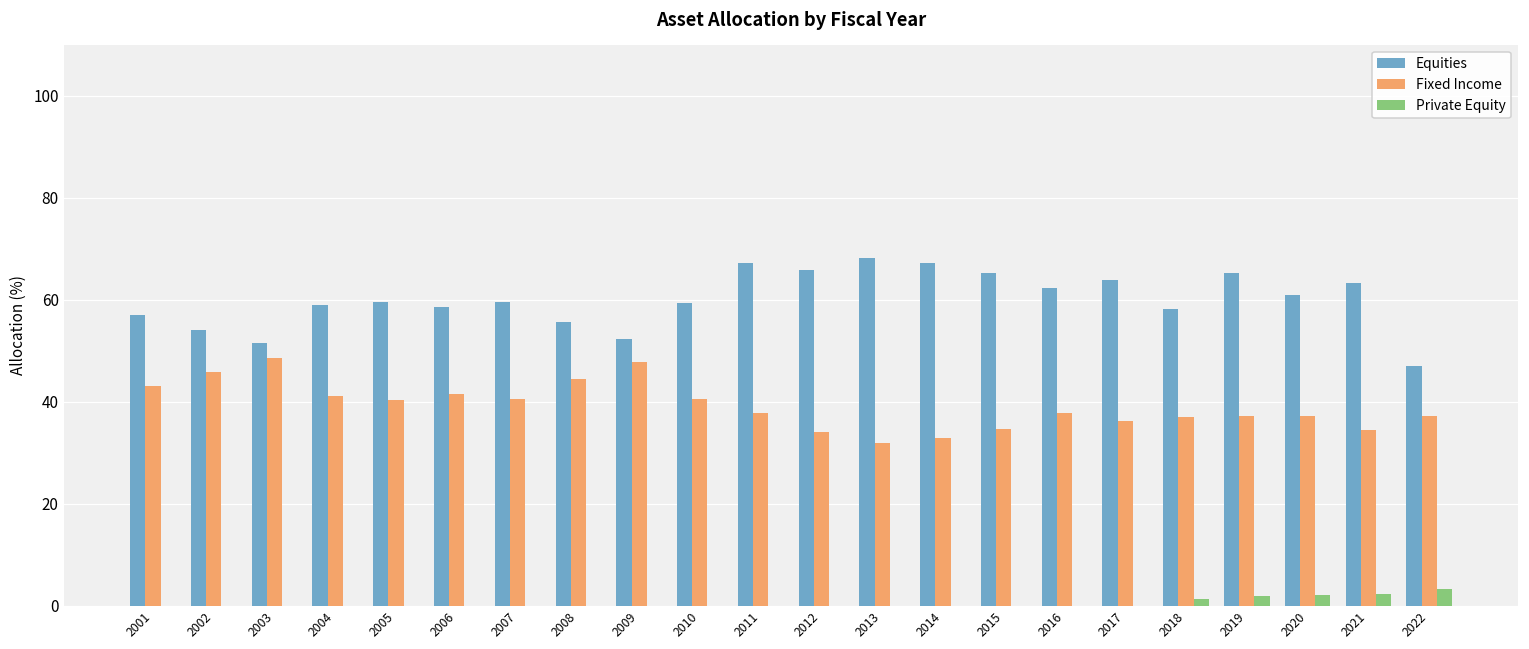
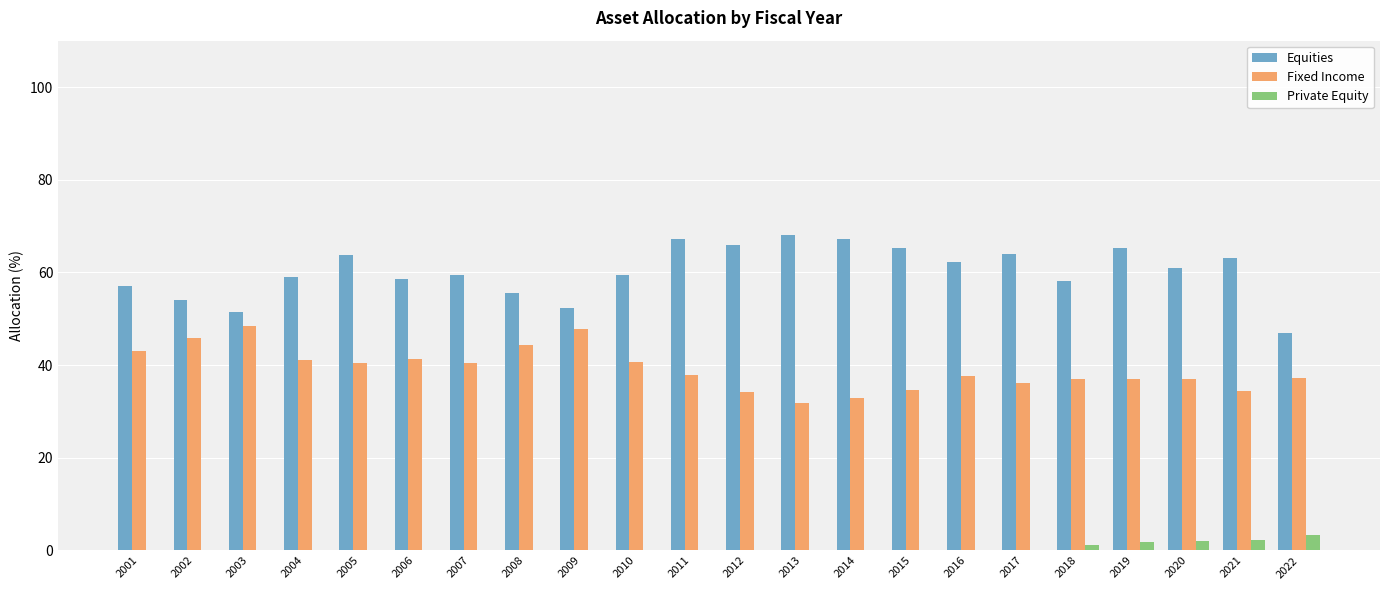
  {
    "Equities": {
      "2001": 57,
      "2002": 54,
      "2003": 52,
      "2004": 59,
-     "2005": 60,
+     "2005": 64,
      "2006": 59,
      "2007": 60,
      "2008": 56,
      "2009": 52,
      "2010": 59,
      "2011": 67,
      "2012": 66,
      "2013": 68,
      "2014": 67,
      "2015": 65,
      "2016": 62,
      "2017": 64,
      "2018": 58,
      "2019": 65,
      "2020": 61,
      "2021": 63,
      "2022": 47
    },
    "Fixed Income": {
      "2001": 43,
      "2002": 46,
      "2003": 49,
      "2004": 41,
      "2005": 40,
      "2006": 41,
      "2007": 41,
      "2008": 44,
      "2009": 48,
      "2010": 41,
      "2011": 38,
      "2012": 34,
      "2013": 32,
      "2014": 33,
      "2015": 35,
      "2016": 38,
      "2017": 36,
      "2018": 37,
      "2019": 37,
      "2020": 37,
      "2021": 35,
      "2022": 37
    },
    "Private Equity": {
      "2001": 0,
      "2002": 0,
      "2003": 0,
      "2004": 0,
      "2005": 0,
      "2006": 0,
      "2007": 0,
      "2008": 0,
      "2009": 0,
      "2010": 0,
      "2011": 0,
      "2012": 0,
      "2013": 0,
      "2014": 0,
      "2015": 0,
      "2016": 0,
      "2017": 0,
      "2018": 1,
      "2019": 2,
      "2020": 2,
      "2021": 2,
      "2022": 3
    }
  }
